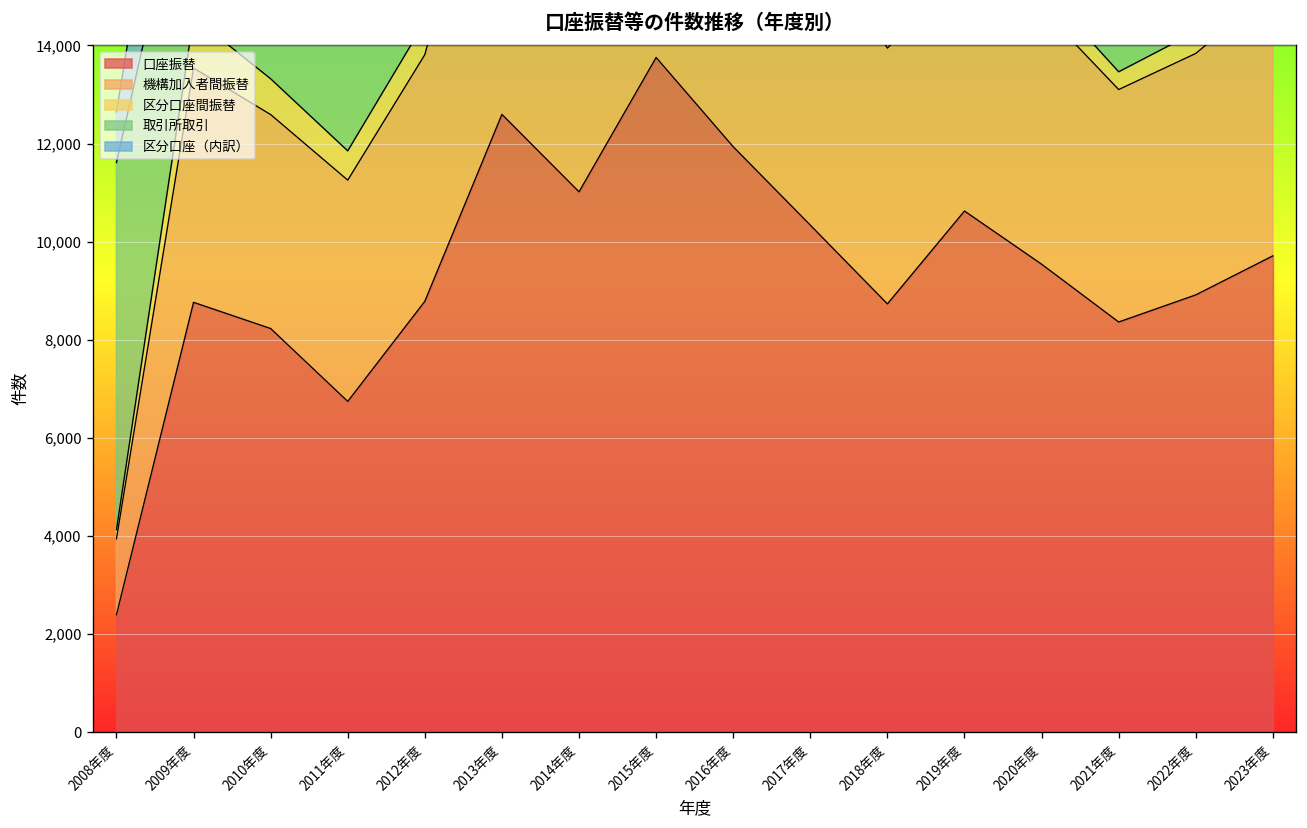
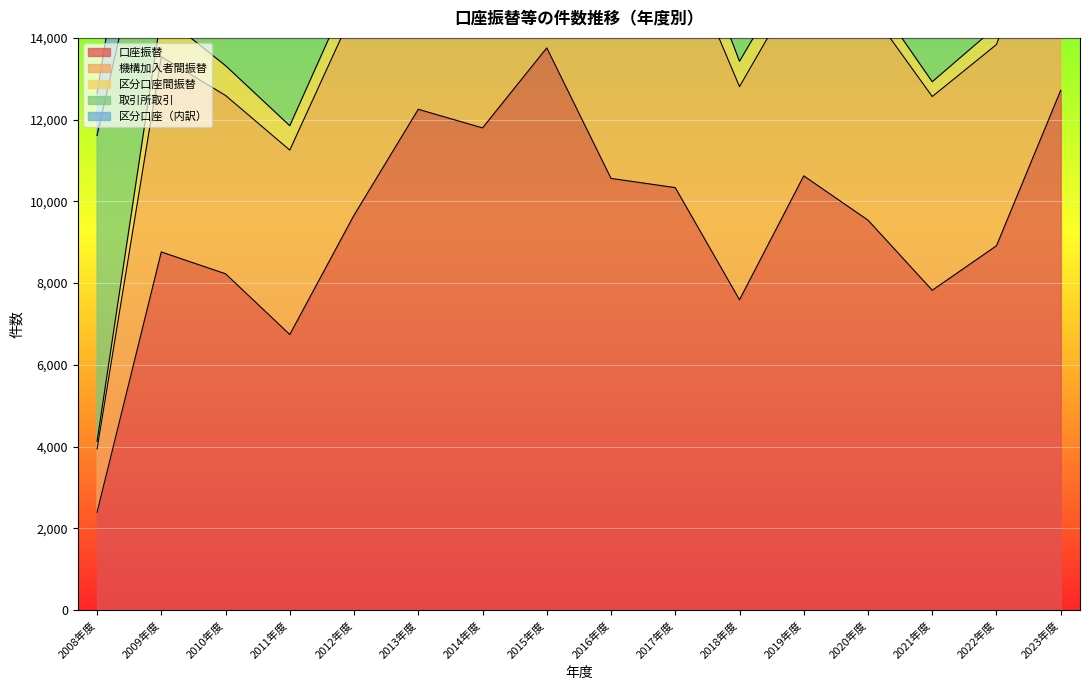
  {
    "口座振替": {
      "2008年度": "2,400",
      "2009年度": "8,800",
      "2010年度": "8,200",
      "2011年度": "6,700",
-     "2012年度": "8,800",
-     "2013年度": "12,600",
-     "2014年度": "11,000",
+     "2012年度": "9,700",
+     "2013年度": "12,300",
+     "2014年度": "11,800",
      "2015年度": "13,800",
-     "2016年度": "11,900",
+     "2016年度": "10,600",
      "2017年度": "10,300",
-     "2018年度": "8,700",
+     "2018年度": "7,600",
      "2019年度": "10,600",
      "2020年度": "9,500",
-     "2021年度": "8,400",
+     "2021年度": "7,800",
      "2022年度": "8,900",
-     "2023年度": "9,700"
+     "2023年度": "12,700"
    },
    "取引所取引": {
      "2008年度": "7,500"
    }
  }
